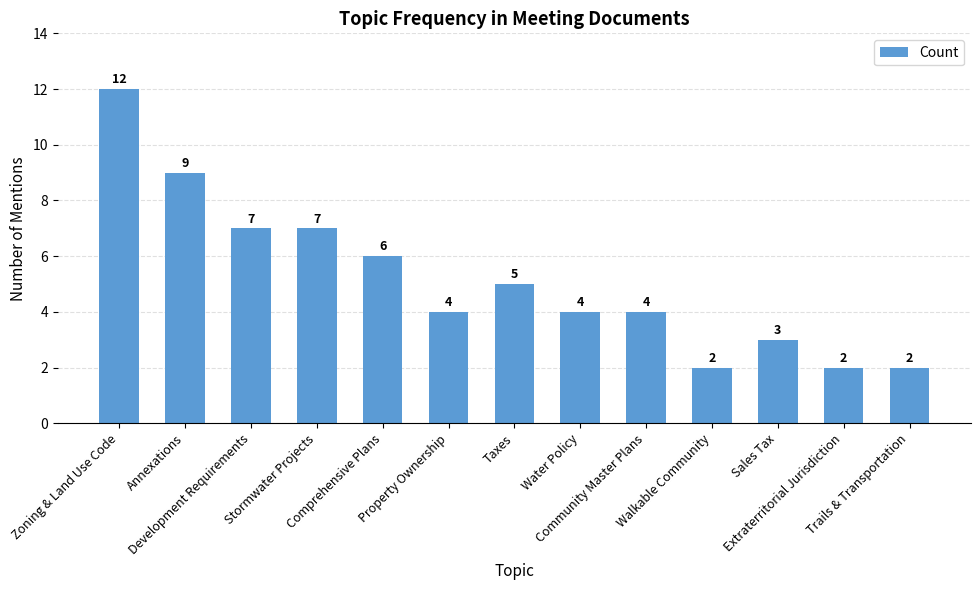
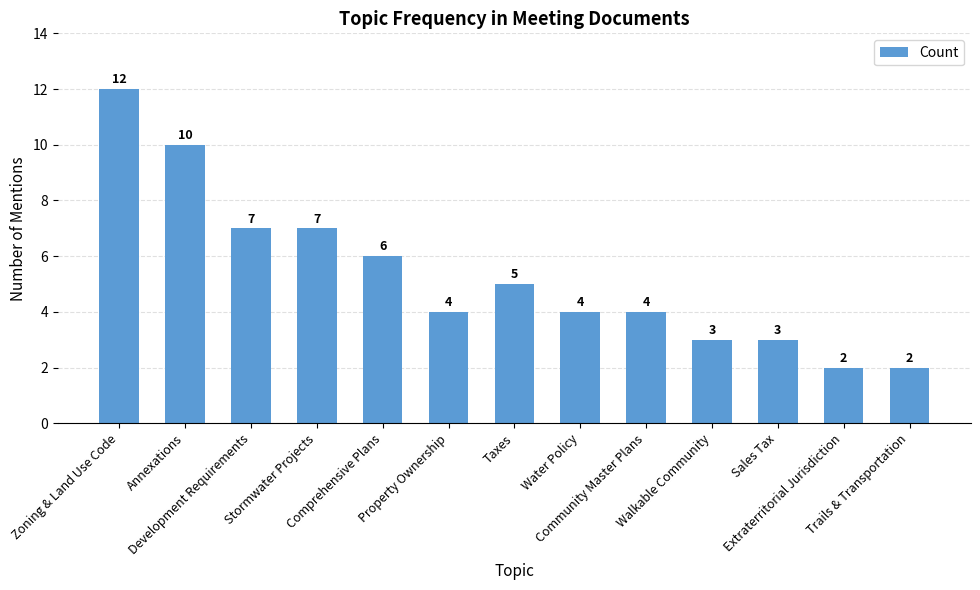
  {
    "Zoning & Land Use Code": 12,
-   "Annexations": 9,
+   "Annexations": 10,
    "Development Requirements": 7,
    "Stormwater Projects": 7,
    "Comprehensive Plans": 6,
    "Property Ownership": 4,
    "Taxes": 5,
    "Water Policy": 4,
    "Community Master Plans": 4,
-   "Walkable Community": 2,
+   "Walkable Community": 3,
    "Sales Tax": 3,
    "Extraterritorial Jurisdiction": 2,
    "Trails & Transportation": 2
  }
